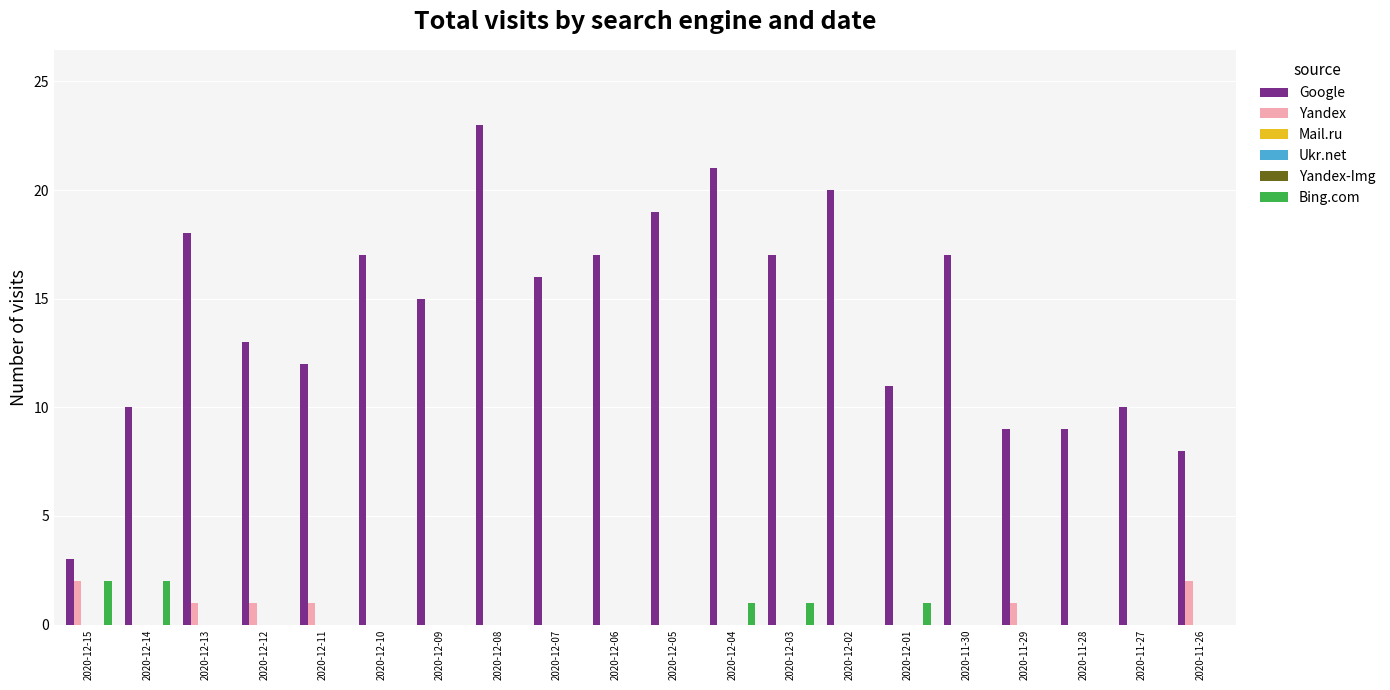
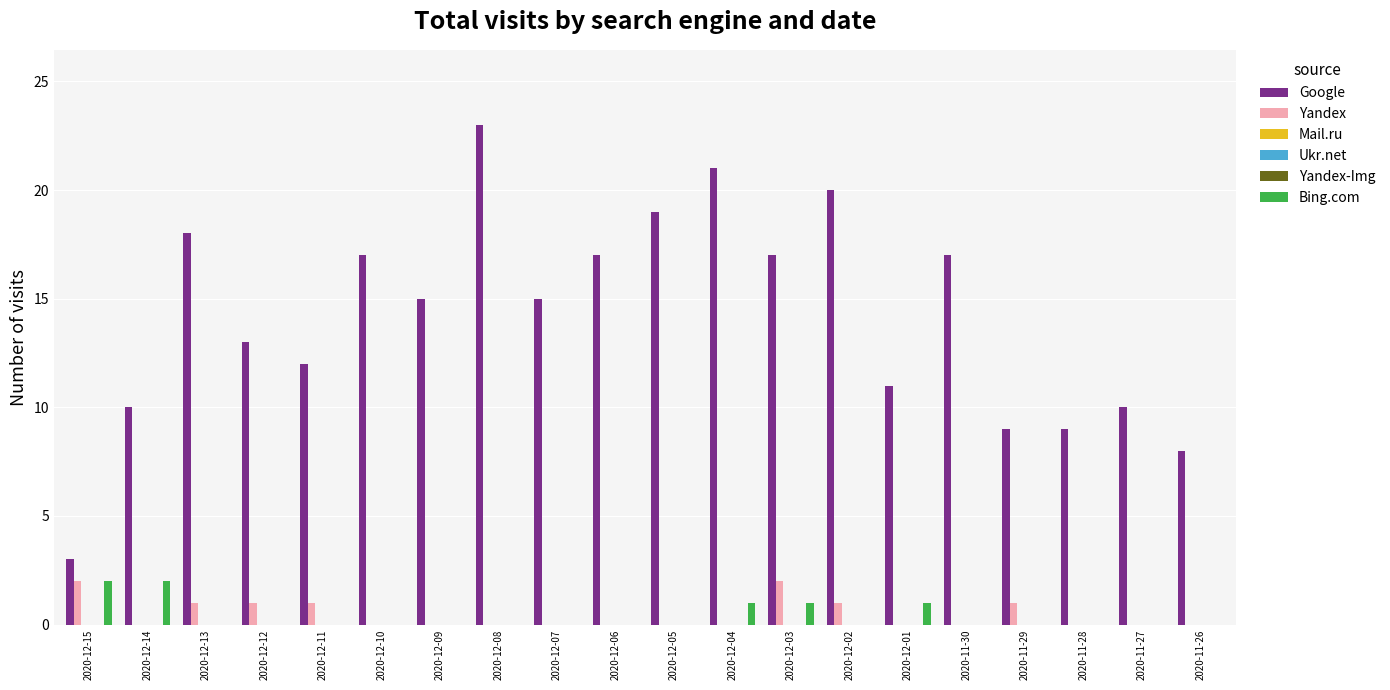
  {
    "Google": {
      "2020-12-15": 3,
      "2020-12-14": 10,
      "2020-12-13": 18,
      "2020-12-12": 13,
      "2020-12-11": 12,
      "2020-12-10": 17,
      "2020-12-09": 15,
      "2020-12-08": 23,
-     "2020-12-07": 16,
+     "2020-12-07": 15,
      "2020-12-06": 17,
      "2020-12-05": 19,
      "2020-12-04": 21,
      "2020-12-03": 17,
      "2020-12-02": 20,
      "2020-12-01": 11,
      "2020-11-30": 17,
      "2020-11-29": 9,
      "2020-11-28": 9,
      "2020-11-27": 10,
      "2020-11-26": 8
    },
    "Yandex": {
      "2020-12-15": 2,
      "2020-12-14": 0,
      "2020-12-13": 1,
      "2020-12-12": 1,
      "2020-12-11": 1,
      "2020-12-10": 0,
      "2020-12-09": 0,
      "2020-12-08": 0,
      "2020-12-07": 0,
      "2020-12-06": 0,
      "2020-12-05": 0,
      "2020-12-04": 0,
-     "2020-12-03": 0,
-     "2020-12-02": 0,
+     "2020-12-03": 2,
+     "2020-12-02": 1,
      "2020-12-01": 0,
      "2020-11-30": 0,
      "2020-11-29": 1,
      "2020-11-28": 0,
      "2020-11-27": 0,
-     "2020-11-26": 2
+     "2020-11-26": 0
    },
    "Mail.ru": {
      "2020-12-15": 0,
      "2020-12-14": 0,
      "2020-12-13": 0,
      "2020-12-12": 0,
      "2020-12-11": 0,
      "2020-12-10": 0,
      "2020-12-09": 0,
      "2020-12-08": 0,
      "2020-12-07": 0,
      "2020-12-06": 0,
      "2020-12-05": 0,
      "2020-12-04": 0,
      "2020-12-03": 0,
      "2020-12-02": 0,
      "2020-12-01": 0,
      "2020-11-30": 0,
      "2020-11-29": 0,
      "2020-11-28": 0,
      "2020-11-27": 0,
      "2020-11-26": 0
    },
    "Ukr.net": {
      "2020-12-15": 0,
      "2020-12-14": 0,
      "2020-12-13": 0,
      "2020-12-12": 0,
      "2020-12-11": 0,
      "2020-12-10": 0,
      "2020-12-09": 0,
      "2020-12-08": 0,
      "2020-12-07": 0,
      "2020-12-06": 0,
      "2020-12-05": 0,
      "2020-12-04": 0,
      "2020-12-03": 0,
      "2020-12-02": 0,
      "2020-12-01": 0,
      "2020-11-30": 0,
      "2020-11-29": 0,
      "2020-11-28": 0,
      "2020-11-27": 0,
      "2020-11-26": 0
    },
    "Yandex-Img": {
      "2020-12-15": 0,
      "2020-12-14": 0,
      "2020-12-13": 0,
      "2020-12-12": 0,
      "2020-12-11": 0,
      "2020-12-10": 0,
      "2020-12-09": 0,
      "2020-12-08": 0,
      "2020-12-07": 0,
      "2020-12-06": 0,
      "2020-12-05": 0,
      "2020-12-04": 0,
      "2020-12-03": 0,
      "2020-12-02": 0,
      "2020-12-01": 0,
      "2020-11-30": 0,
      "2020-11-29": 0,
      "2020-11-28": 0,
      "2020-11-27": 0,
      "2020-11-26": 0
    },
    "Bing.com": {
      "2020-12-15": 2,
      "2020-12-14": 2,
      "2020-12-13": 0,
      "2020-12-12": 0,
      "2020-12-11": 0,
      "2020-12-10": 0,
      "2020-12-09": 0,
      "2020-12-08": 0,
      "2020-12-07": 0,
      "2020-12-06": 0,
      "2020-12-05": 0,
      "2020-12-04": 1,
      "2020-12-03": 1,
      "2020-12-02": 0,
      "2020-12-01": 1,
      "2020-11-30": 0,
      "2020-11-29": 0,
      "2020-11-28": 0,
      "2020-11-27": 0,
      "2020-11-26": 0
    }
  }
